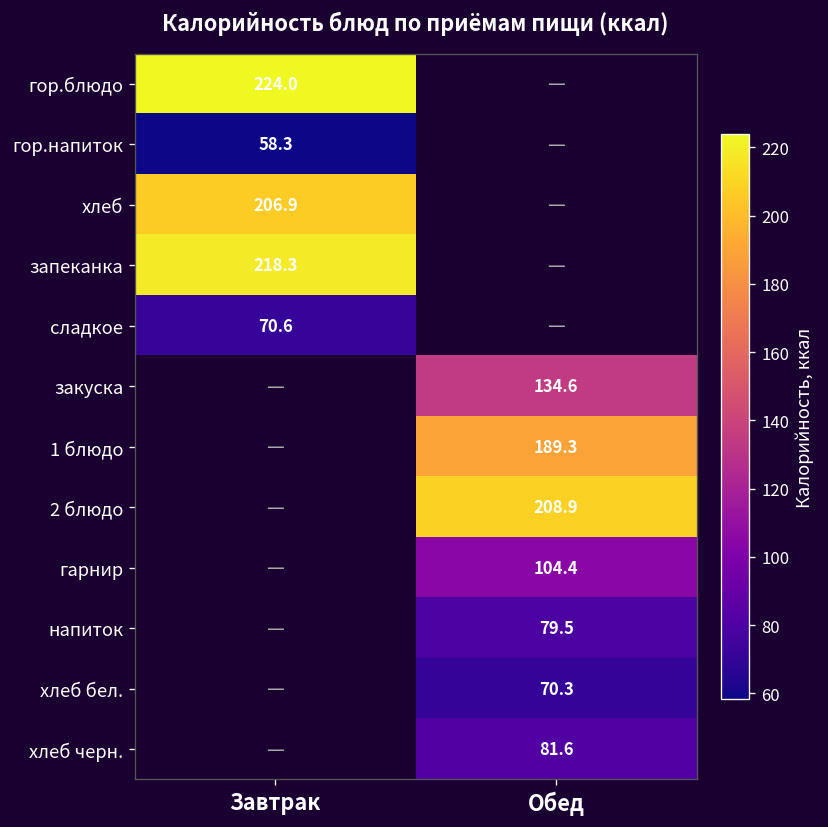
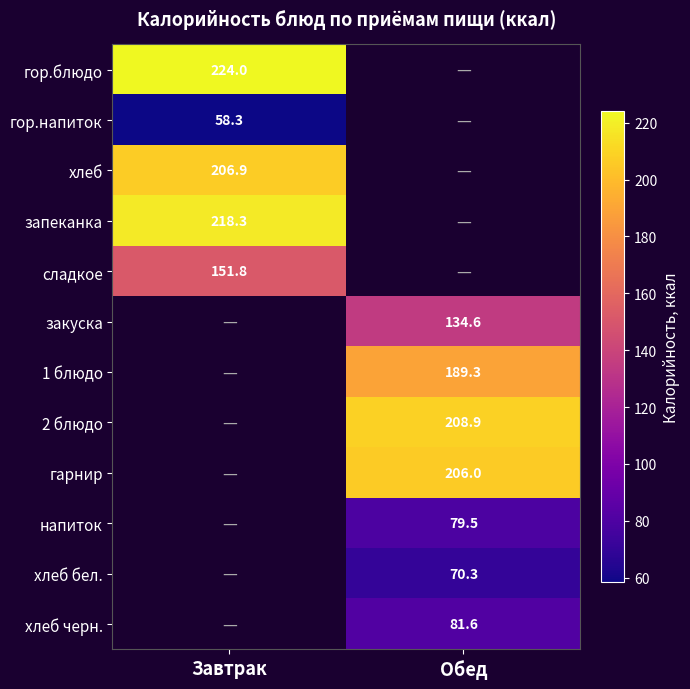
  {
    "гор.блюдо": {
      "Завтрак": 224.0
    },
    "гор.напиток": {
      "Завтрак": 58.3
    },
    "хлеб": {
      "Завтрак": 206.9
    },
    "запеканка": {
      "Завтрак": 218.3
    },
    "сладкое": {
-     "Завтрак": 70.6
+     "Завтрак": 151.8
    },
    "закуска": {
      "Обед": 134.6
    },
    "1 блюдо": {
      "Обед": 189.3
    },
    "2 блюдо": {
      "Обед": 208.9
    },
    "гарнир": {
-     "Обед": 104.4
+     "Обед": 206.0
    },
    "напиток": {
      "Обед": 79.5
    },
    "хлеб бел.": {
      "Обед": 70.3
    },
    "хлеб черн.": {
      "Обед": 81.6
    }
  }
